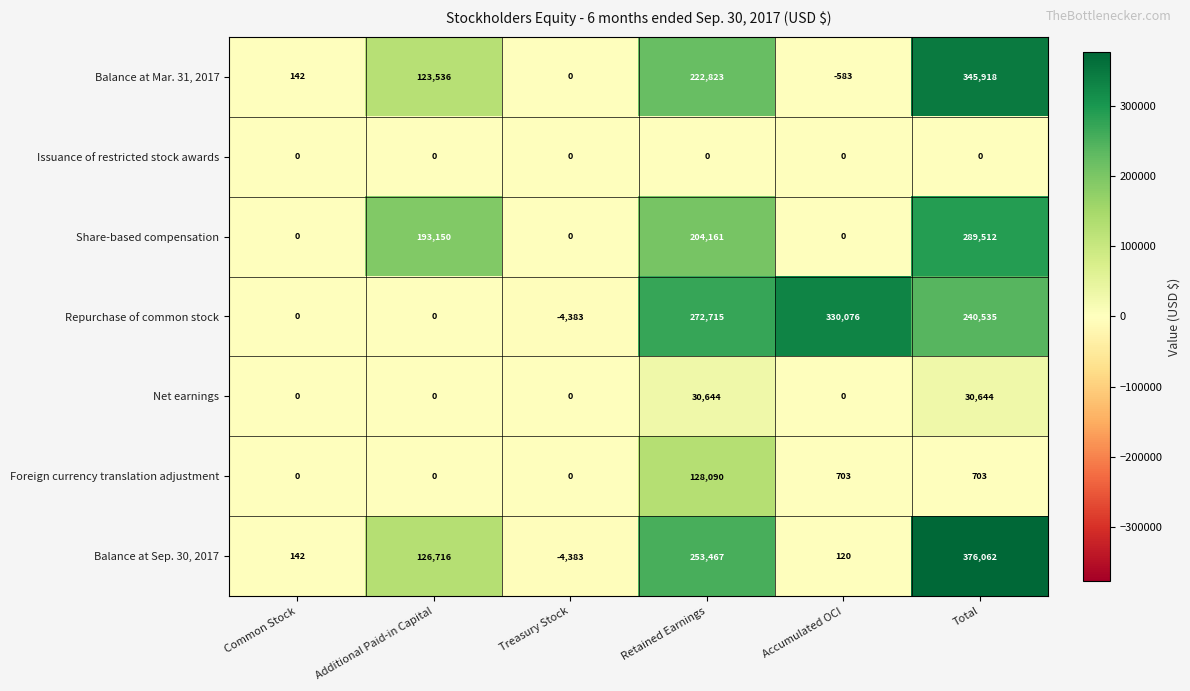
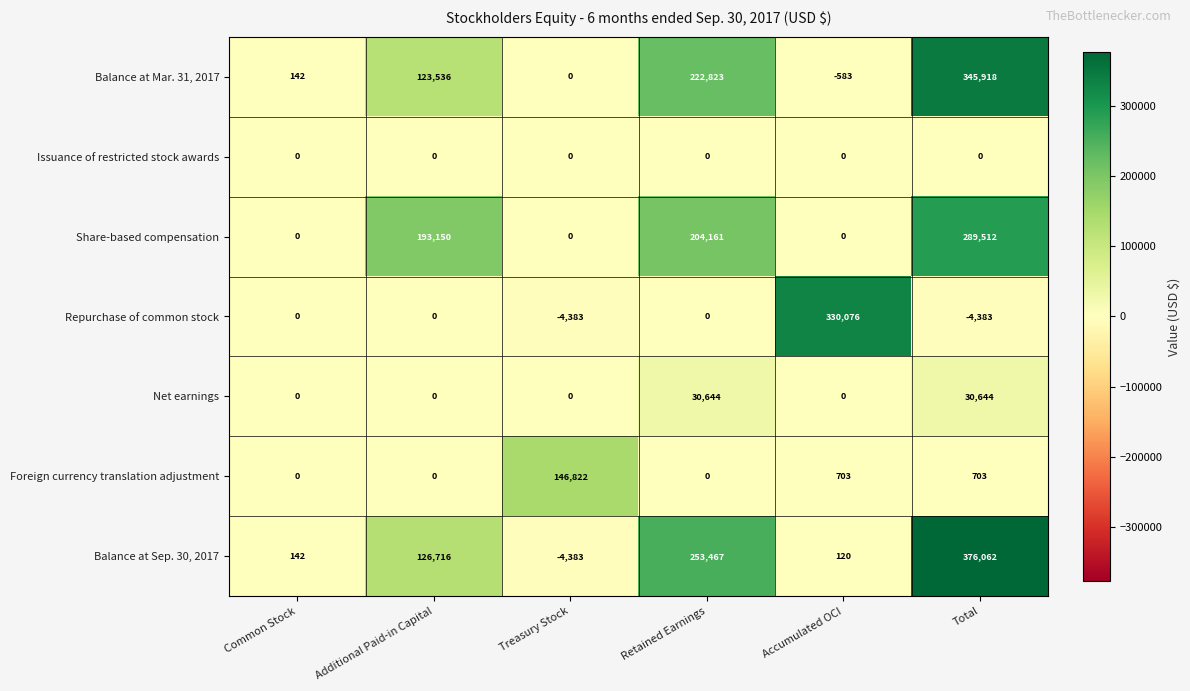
  {
    "Balance at Mar. 31, 2017": {
      "Common Stock": "142",
      "Additional Paid-in Capital": "123,536",
      "Treasury Stock": "0",
      "Retained Earnings": "222,823",
      "Accumulated OCI": "-583",
      "Total": "345,918"
    },
    "Issuance of restricted stock awards": {
      "Common Stock": "0",
      "Additional Paid-in Capital": "0",
      "Treasury Stock": "0",
      "Retained Earnings": "0",
      "Accumulated OCI": "0",
      "Total": "0"
    },
    "Share-based compensation": {
      "Common Stock": "0",
      "Additional Paid-in Capital": "193,150",
      "Treasury Stock": "0",
      "Retained Earnings": "204,161",
      "Accumulated OCI": "0",
      "Total": "289,512"
    },
    "Repurchase of common stock": {
      "Common Stock": "0",
      "Additional Paid-in Capital": "0",
      "Treasury Stock": "-4,383",
-     "Retained Earnings": "272,715",
+     "Retained Earnings": "0",
      "Accumulated OCI": "330,076",
-     "Total": "240,535"
+     "Total": "-4,383"
    },
    "Net earnings": {
      "Common Stock": "0",
      "Additional Paid-in Capital": "0",
      "Treasury Stock": "0",
      "Retained Earnings": "30,644",
      "Accumulated OCI": "0",
      "Total": "30,644"
    },
    "Foreign currency translation adjustment": {
      "Common Stock": "0",
      "Additional Paid-in Capital": "0",
-     "Treasury Stock": "0",
-     "Retained Earnings": "128,090",
+     "Treasury Stock": "146,822",
+     "Retained Earnings": "0",
      "Accumulated OCI": "703",
      "Total": "703"
    },
    "Balance at Sep. 30, 2017": {
      "Common Stock": "142",
      "Additional Paid-in Capital": "126,716",
      "Treasury Stock": "-4,383",
      "Retained Earnings": "253,467",
      "Accumulated OCI": "120",
      "Total": "376,062"
    }
  }
